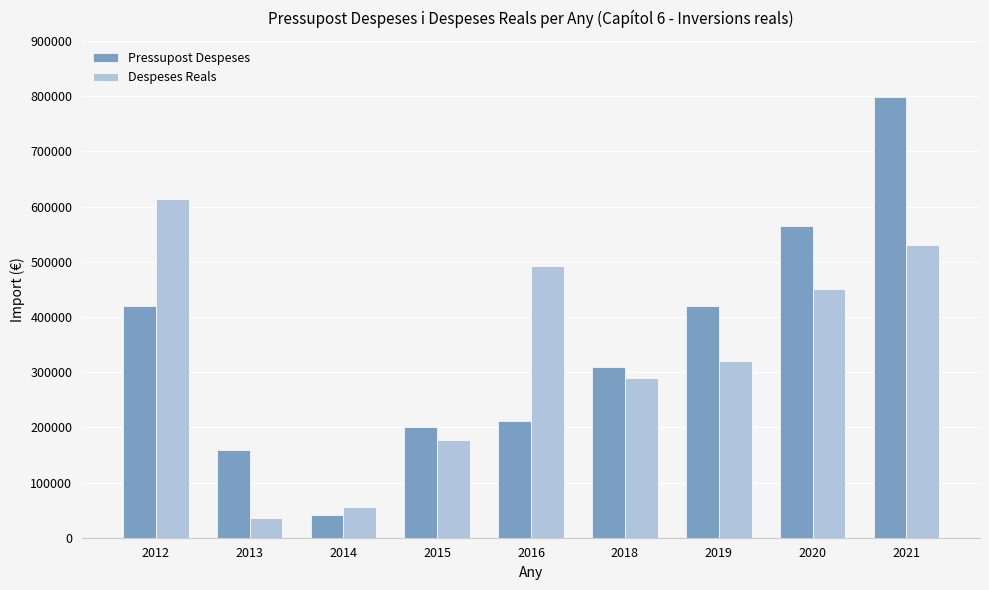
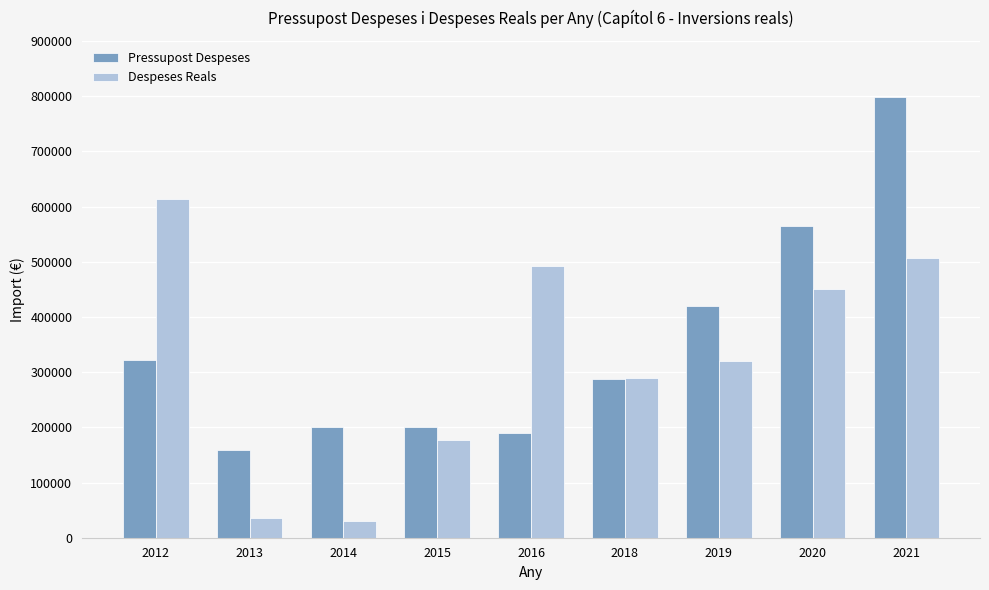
  {
    "Pressupost Despeses": {
-     "2012": 420000,
+     "2012": 320000,
      "2013": 160000,
-     "2014": 40000,
+     "2014": 200000,
      "2015": 200000,
-     "2016": 210000,
-     "2018": 310000,
+     "2016": 190000,
+     "2018": 290000,
      "2019": 420000,
      "2020": 560000,
      "2021": 800000
    },
    "Despeses Reals": {
      "2012": 610000,
      "2013": 40000,
-     "2014": 60000,
+     "2014": 30000,
      "2015": 180000,
      "2016": 490000,
      "2018": 290000,
      "2019": 320000,
      "2020": 450000,
-     "2021": 530000
+     "2021": 510000
    }
  }
